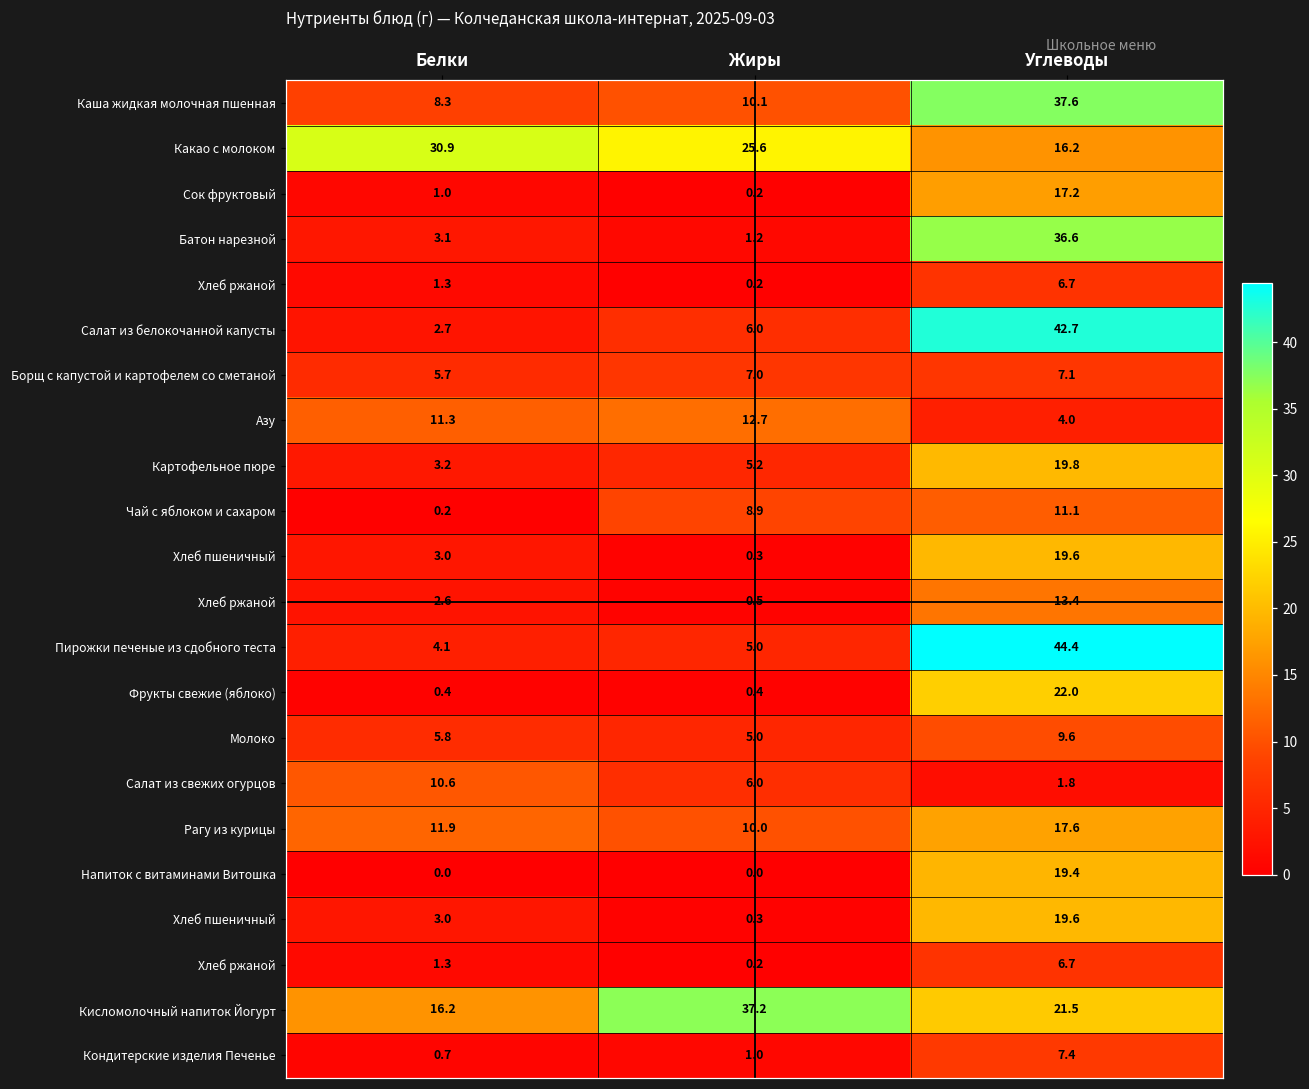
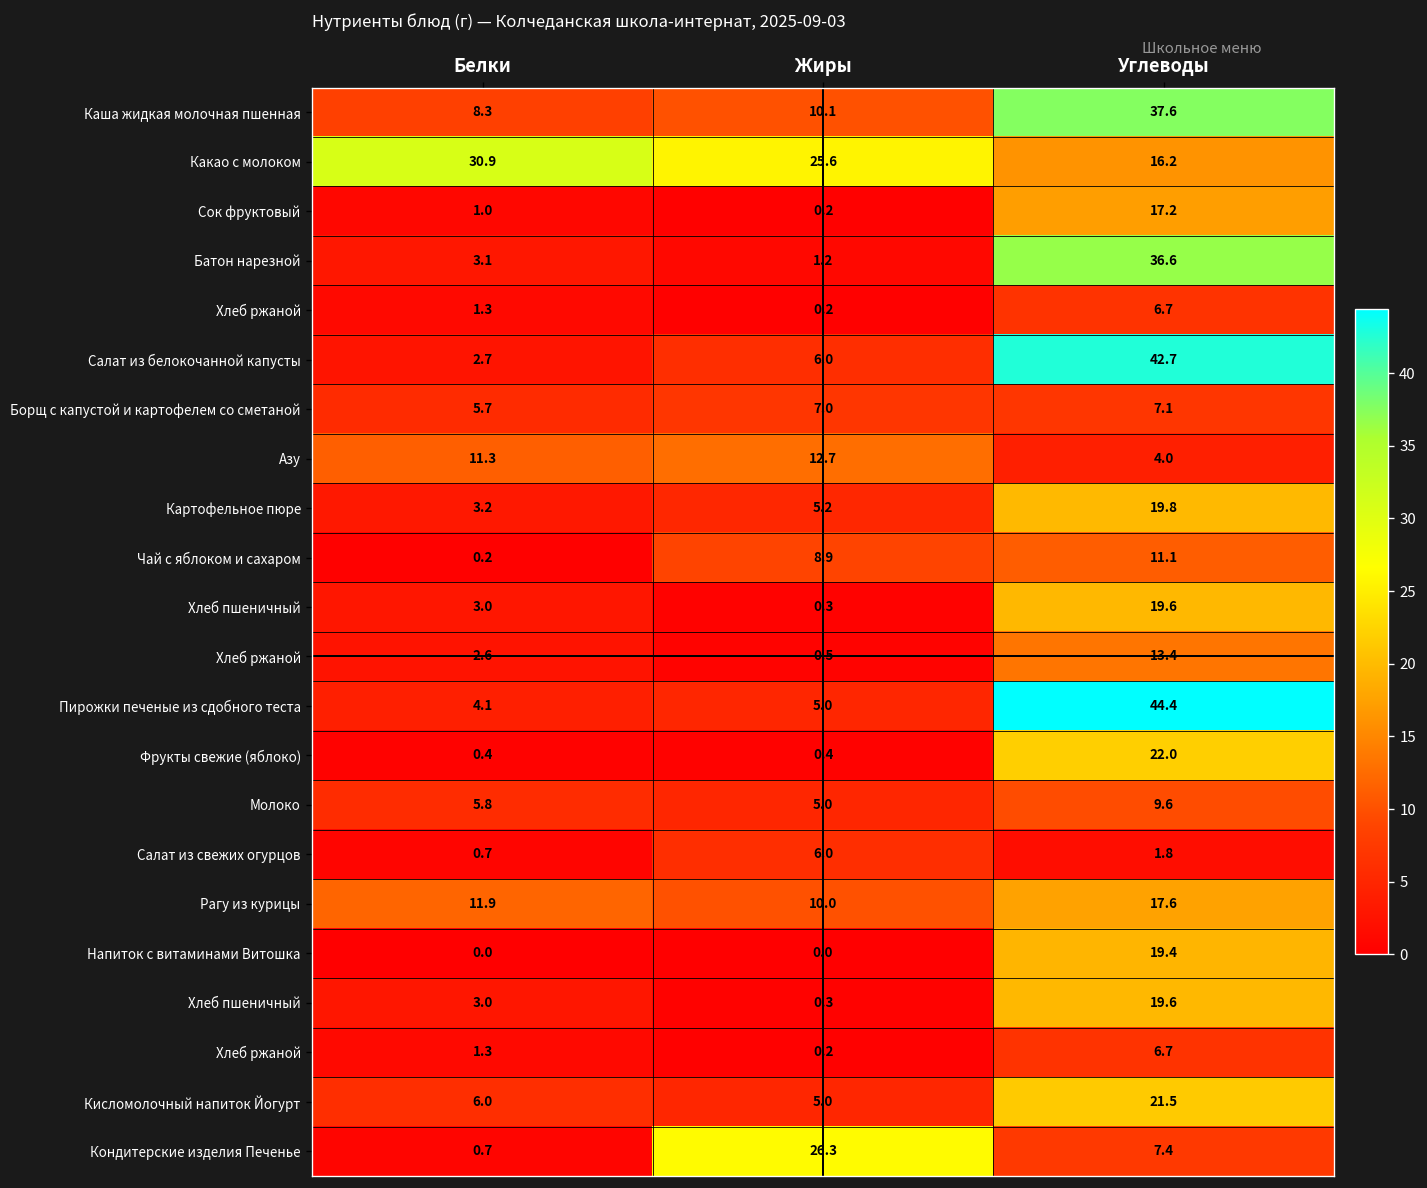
  {
    "Каша жидкая молочная пшенная": {
      "Белки": 8.3,
      "Жиры": 10.1,
      "Углеводы": 37.6
    },
    "Какао с молоком": {
      "Белки": 30.9,
      "Жиры": 25.6,
      "Углеводы": 16.2
    },
    "Сок фруктовый": {
      "Белки": 1.0,
      "Жиры": 0.2,
      "Углеводы": 17.2
    },
    "Батон нарезной": {
      "Белки": 3.1,
      "Жиры": 1.2,
      "Углеводы": 36.6
    },
    "Салат из белокочанной капусты": {
      "Белки": 2.7,
      "Жиры": 6.0,
      "Углеводы": 42.7
    },
    "Борщ с капустой и картофелем со сметаной": {
      "Белки": 5.7,
      "Жиры": 7.0,
      "Углеводы": 7.1
    },
    "Азу": {
      "Белки": 11.3,
      "Жиры": 12.7,
      "Углеводы": 4.0
    },
    "Картофельное пюре": {
      "Белки": 3.2,
      "Жиры": 5.2,
      "Углеводы": 19.8
    },
    "Чай с яблоком и сахаром": {
      "Белки": 0.2,
      "Жиры": 8.9,
      "Углеводы": 11.1
    },
    "Пирожки печеные из сдобного теста": {
      "Белки": 4.1,
      "Жиры": 5.0,
      "Углеводы": 44.4
    },
    "Фрукты свежие (яблоко)": {
      "Белки": 0.4,
      "Жиры": 0.4,
      "Углеводы": 22.0
    },
    "Молоко": {
      "Белки": 5.8,
      "Жиры": 5.0,
      "Углеводы": 9.6
    },
    "Салат из свежих огурцов": {
-     "Белки": 10.6,
+     "Белки": 0.7,
      "Жиры": 6.0,
      "Углеводы": 1.8
    },
    "Рагу из курицы": {
      "Белки": 11.9,
      "Жиры": 10.0,
      "Углеводы": 17.6
    },
    "Напиток с витаминами Витошка": {
      "Белки": 0.0,
      "Жиры": 0.0,
      "Углеводы": 19.4
    },
    "Кисломолочный напиток Йогурт": {
-     "Белки": 16.2,
-     "Жиры": 37.2,
+     "Белки": 6.0,
+     "Жиры": 5.0,
      "Углеводы": 21.5
    },
    "Кондитерские изделия Печенье": {
      "Белки": 0.7,
-     "Жиры": 1.0,
+     "Жиры": 26.3,
      "Углеводы": 7.4
    }
  }
